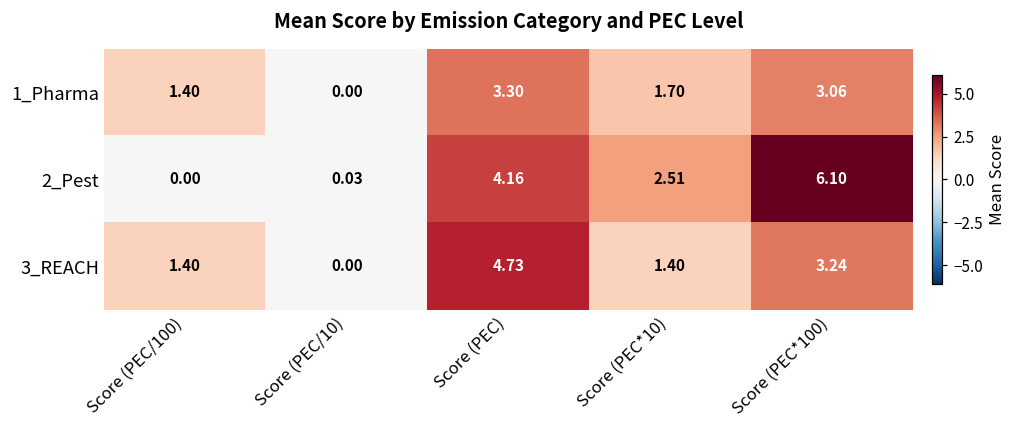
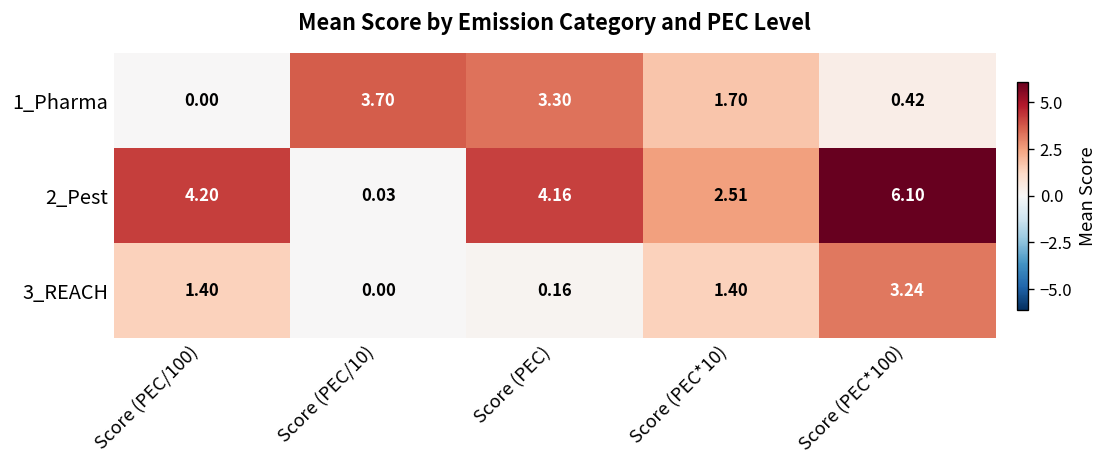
  {
    "1_Pharma": {
-     "Score (PEC/100)": 1.40,
-     "Score (PEC/10)": 0.00,
+     "Score (PEC/100)": 0.00,
+     "Score (PEC/10)": 3.70,
      "Score (PEC)": 3.30,
      "Score (PEC*10)": 1.70,
-     "Score (PEC*100)": 3.06
+     "Score (PEC*100)": 0.42
    },
    "2_Pest": {
-     "Score (PEC/100)": 0.00,
+     "Score (PEC/100)": 4.20,
      "Score (PEC/10)": 0.03,
      "Score (PEC)": 4.16,
      "Score (PEC*10)": 2.51,
      "Score (PEC*100)": 6.10
    },
    "3_REACH": {
      "Score (PEC/100)": 1.40,
      "Score (PEC/10)": 0.00,
-     "Score (PEC)": 4.73,
+     "Score (PEC)": 0.16,
      "Score (PEC*10)": 1.40,
      "Score (PEC*100)": 3.24
    }
  }
